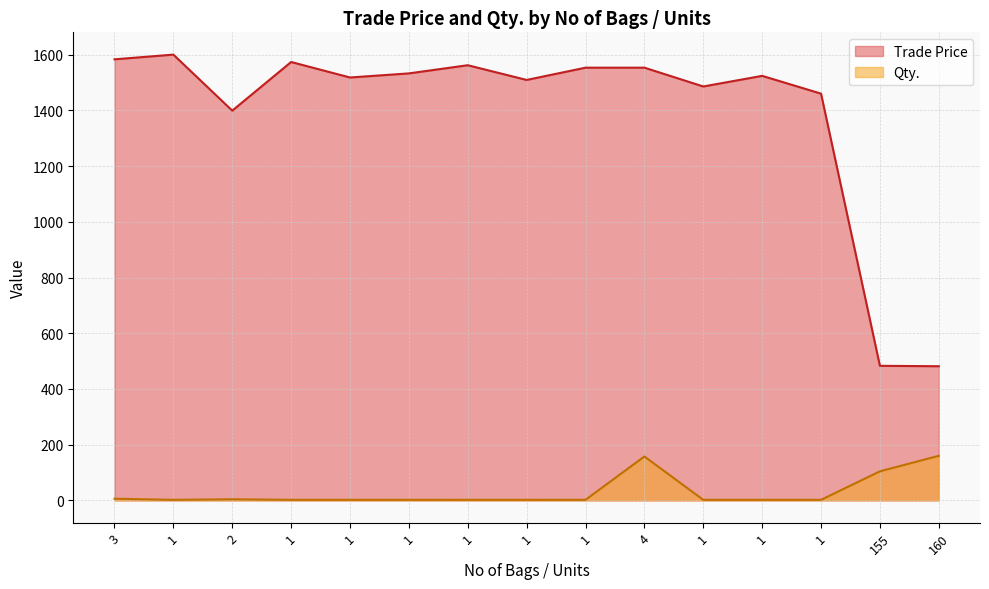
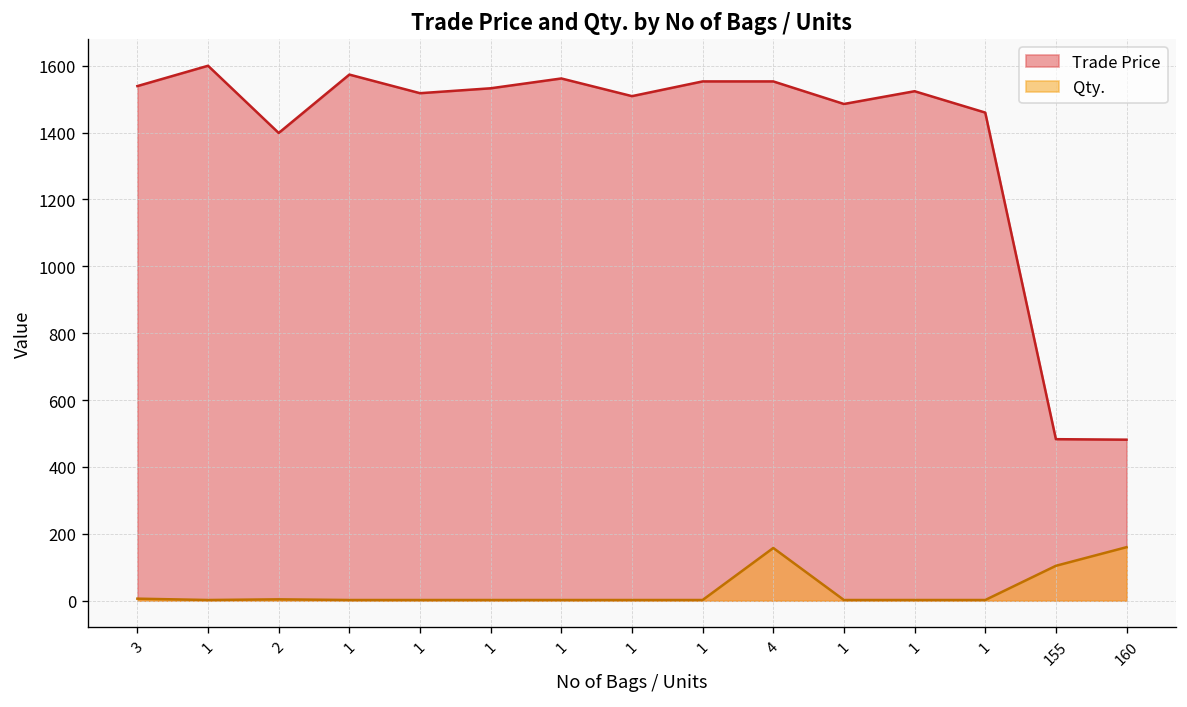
  {
    "Trade Price": {
-     "3": 1580,
+     "3": 1540,
      "2": 1400,
      "4": 1550,
      "155": 480,
      "160": 480
    },
    "Qty.": {
      "3": 10,
      "2": 0,
      "4": 160,
      "155": 100,
      "160": 160
    }
  }
